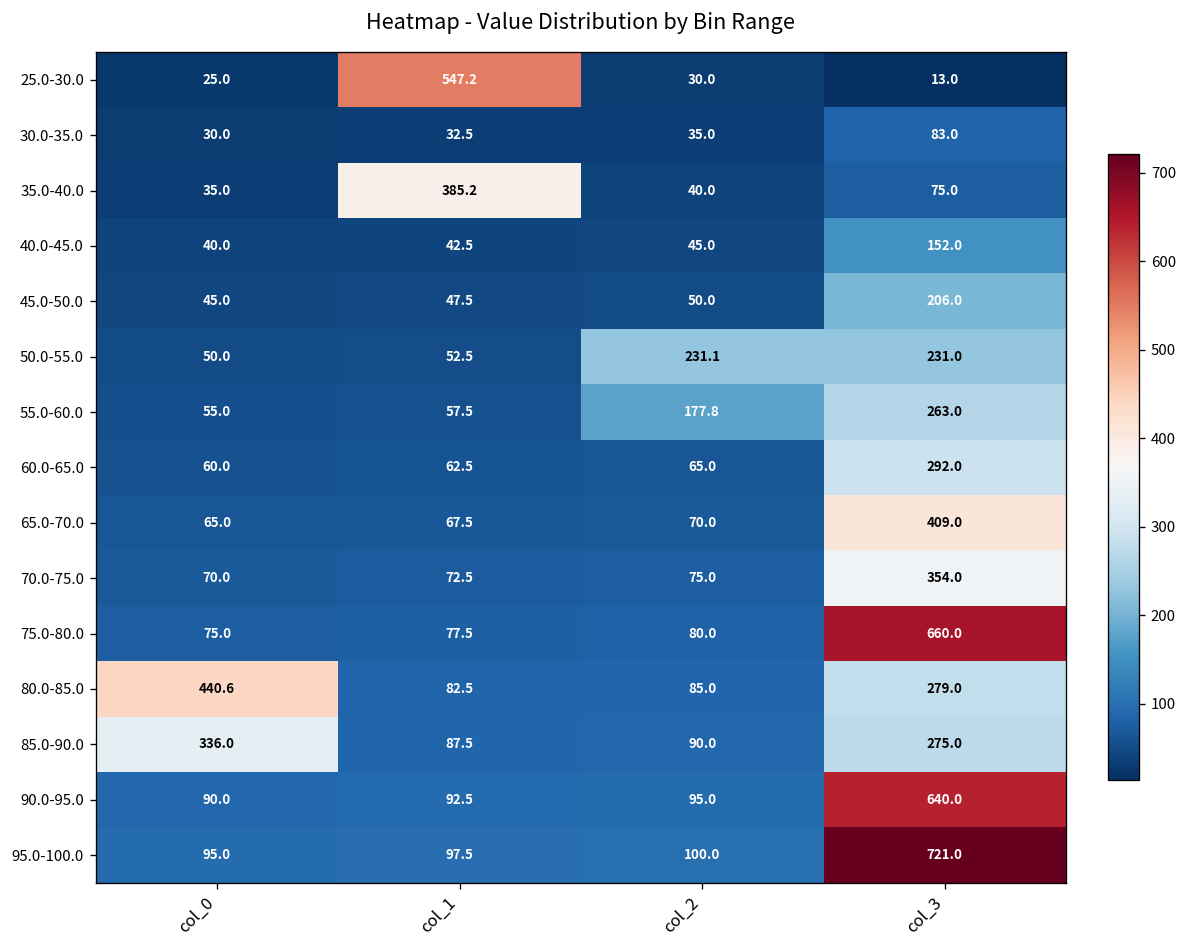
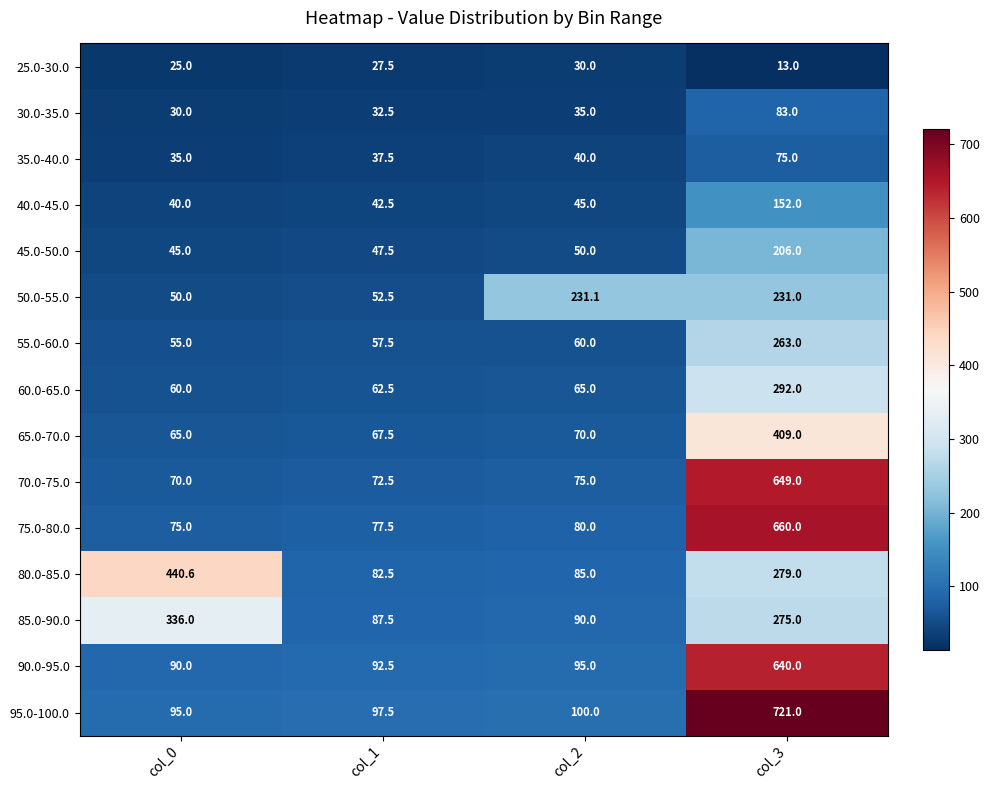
  {
    "25.0-30.0": {
      "col_0": 25.0,
-     "col_1": 547.2,
+     "col_1": 27.5,
      "col_2": 30.0,
      "col_3": 13.0
    },
    "30.0-35.0": {
      "col_0": 30.0,
      "col_1": 32.5,
      "col_2": 35.0,
      "col_3": 83.0
    },
    "35.0-40.0": {
      "col_0": 35.0,
-     "col_1": 385.2,
+     "col_1": 37.5,
      "col_2": 40.0,
      "col_3": 75.0
    },
    "40.0-45.0": {
      "col_0": 40.0,
      "col_1": 42.5,
      "col_2": 45.0,
      "col_3": 152.0
    },
    "45.0-50.0": {
      "col_0": 45.0,
      "col_1": 47.5,
      "col_2": 50.0,
      "col_3": 206.0
    },
    "50.0-55.0": {
      "col_0": 50.0,
      "col_1": 52.5,
      "col_2": 231.1,
      "col_3": 231.0
    },
    "55.0-60.0": {
      "col_0": 55.0,
      "col_1": 57.5,
-     "col_2": 177.8,
+     "col_2": 60.0,
      "col_3": 263.0
    },
    "60.0-65.0": {
      "col_0": 60.0,
      "col_1": 62.5,
      "col_2": 65.0,
      "col_3": 292.0
    },
    "65.0-70.0": {
      "col_0": 65.0,
      "col_1": 67.5,
      "col_2": 70.0,
      "col_3": 409.0
    },
    "70.0-75.0": {
      "col_0": 70.0,
      "col_1": 72.5,
      "col_2": 75.0,
-     "col_3": 354.0
+     "col_3": 649.0
    },
    "75.0-80.0": {
      "col_0": 75.0,
      "col_1": 77.5,
      "col_2": 80.0,
      "col_3": 660.0
    },
    "80.0-85.0": {
      "col_0": 440.6,
      "col_1": 82.5,
      "col_2": 85.0,
      "col_3": 279.0
    },
    "85.0-90.0": {
      "col_0": 336.0,
      "col_1": 87.5,
      "col_2": 90.0,
      "col_3": 275.0
    },
    "90.0-95.0": {
      "col_0": 90.0,
      "col_1": 92.5,
      "col_2": 95.0,
      "col_3": 640.0
    },
    "95.0-100.0": {
      "col_0": 95.0,
      "col_1": 97.5,
      "col_2": 100.0,
      "col_3": 721.0
    }
  }
